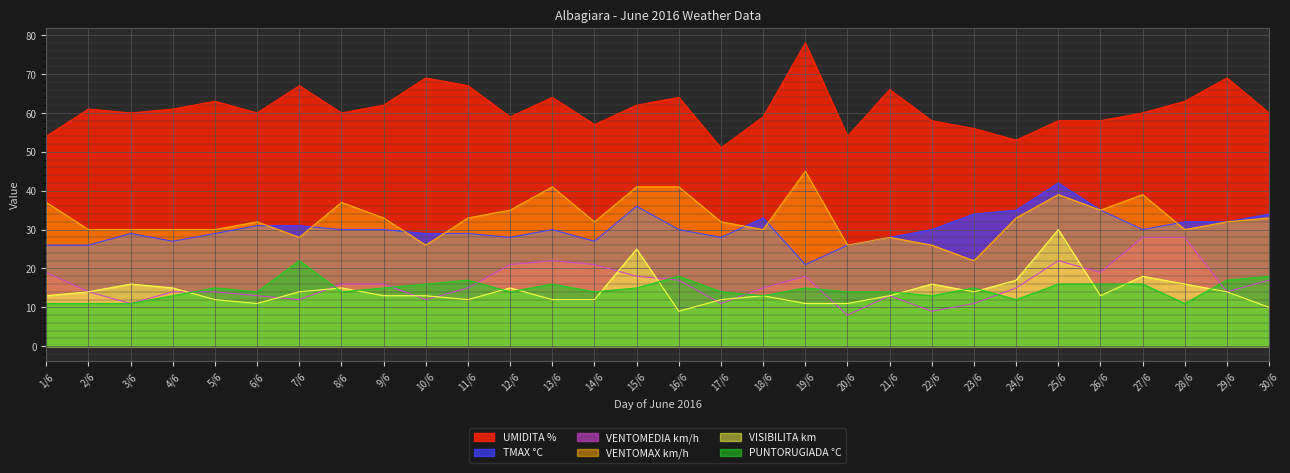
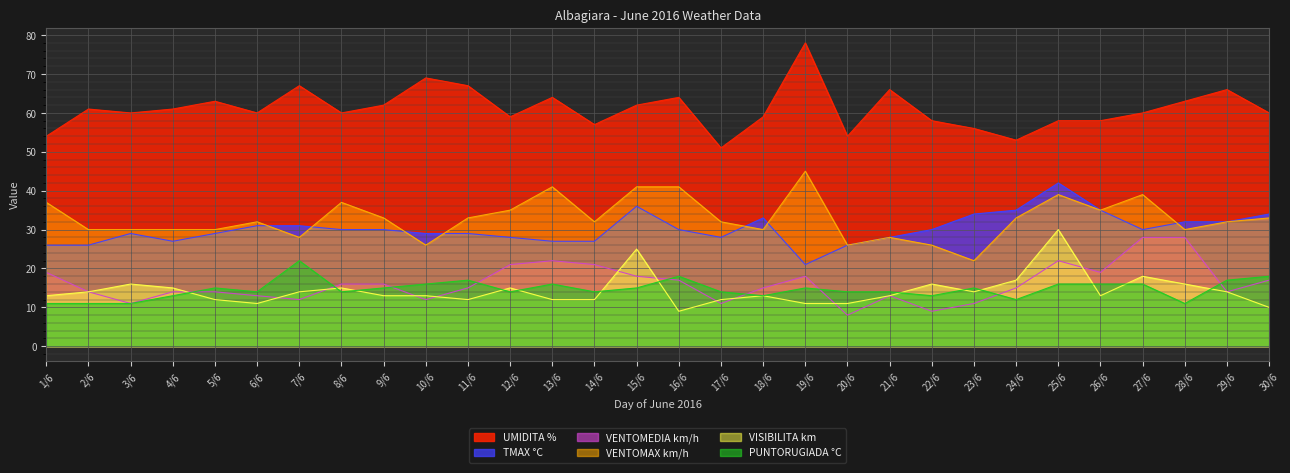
  {
    "UMIDITA %": {
      "1/6": 54,
      "2/6": 61,
      "3/6": 60,
      "4/6": 61,
      "5/6": 63,
      "6/6": 60,
      "7/6": 67,
      "8/6": 60,
      "9/6": 62,
      "10/6": 69,
      "11/6": 67,
      "12/6": 59,
      "13/6": 64,
      "14/6": 57,
      "15/6": 62,
      "16/6": 64,
      "17/6": 51,
      "18/6": 59,
      "19/6": 78,
      "20/6": 54,
      "21/6": 66,
      "22/6": 58,
      "23/6": 56,
      "24/6": 53,
      "25/6": 58,
      "26/6": 58,
      "27/6": 60,
      "28/6": 63,
-     "29/6": 69,
+     "29/6": 66,
      "30/6": 60
    },
    "TMAX °C": {
      "1/6": 26,
      "2/6": 26,
      "3/6": 29,
      "4/6": 27,
      "5/6": 29,
      "6/6": 31,
      "7/6": 31,
      "8/6": 30,
      "9/6": 30,
      "10/6": 29,
      "11/6": 29,
      "12/6": 28,
-     "13/6": 30,
+     "13/6": 27,
      "14/6": 27,
      "15/6": 36,
      "16/6": 30,
      "17/6": 28,
      "18/6": 33,
      "19/6": 21,
      "22/6": 30,
      "23/6": 34,
      "24/6": 35,
      "25/6": 42,
      "27/6": 30,
      "28/6": 32,
      "30/6": 34
    },
    "VENTOMEDIA km/h": {
      "1/6": 19,
      "4/6": 14,
      "5/6": 14,
      "6/6": 13,
      "7/6": 12,
      "8/6": 16,
      "9/6": 16,
      "10/6": 12,
      "11/6": 15,
      "12/6": 21,
      "13/6": 22,
      "14/6": 21,
      "15/6": 18,
      "16/6": 17,
      "17/6": 11,
      "18/6": 15,
      "19/6": 18,
      "20/6": 8,
      "22/6": 9,
      "23/6": 11,
      "24/6": 15,
      "25/6": 22,
      "26/6": 19,
      "27/6": 28,
      "28/6": 28,
      "30/6": 17
    },
    "VENTOMAX km/h": {
      "1/6": 37,
      "2/6": 30,
      "3/6": 30,
      "4/6": 30,
      "5/6": 30,
      "6/6": 32,
      "7/6": 28,
      "8/6": 37,
      "9/6": 33,
      "10/6": 26,
      "11/6": 33,
      "12/6": 35,
      "13/6": 41,
      "14/6": 32,
      "15/6": 41,
      "16/6": 41,
      "17/6": 32,
      "18/6": 30,
      "19/6": 45,
      "22/6": 26,
      "23/6": 22,
      "24/6": 33,
      "25/6": 39,
      "27/6": 39,
      "28/6": 30,
      "30/6": 33
    },
    "VISIBILITA km": {
      "1/6": 13,
      "3/6": 16,
      "4/6": 15,
      "5/6": 12,
      "6/6": 11,
      "7/6": 14,
      "8/6": 15,
      "9/6": 13,
      "10/6": 13,
      "11/6": 12,
      "12/6": 15,
      "13/6": 12,
      "14/6": 12,
      "15/6": 25,
      "16/6": 9,
      "17/6": 12,
      "19/6": 11,
      "20/6": 11,
      "22/6": 16,
      "23/6": 14,
      "24/6": 17,
      "25/6": 30,
      "26/6": 13,
      "27/6": 18,
      "28/6": 16,
      "30/6": 10
    },
    "PUNTORUGIADA °C": {
      "1/6": 11,
      "2/6": 11,
      "4/6": 13,
      "5/6": 15,
      "6/6": 14,
      "7/6": 22,
      "8/6": 14,
      "9/6": 15,
      "10/6": 16,
      "11/6": 17,
      "12/6": 14,
      "13/6": 16,
      "14/6": 14,
      "15/6": 15,
      "16/6": 18,
      "17/6": 14,
      "19/6": 15,
      "20/6": 14,
      "21/6": 14,
      "22/6": 13,
      "23/6": 15,
      "24/6": 12,
      "25/6": 16,
      "26/6": 16,
      "27/6": 16,
      "28/6": 11,
      "29/6": 17,
      "30/6": 18
    }
  }
